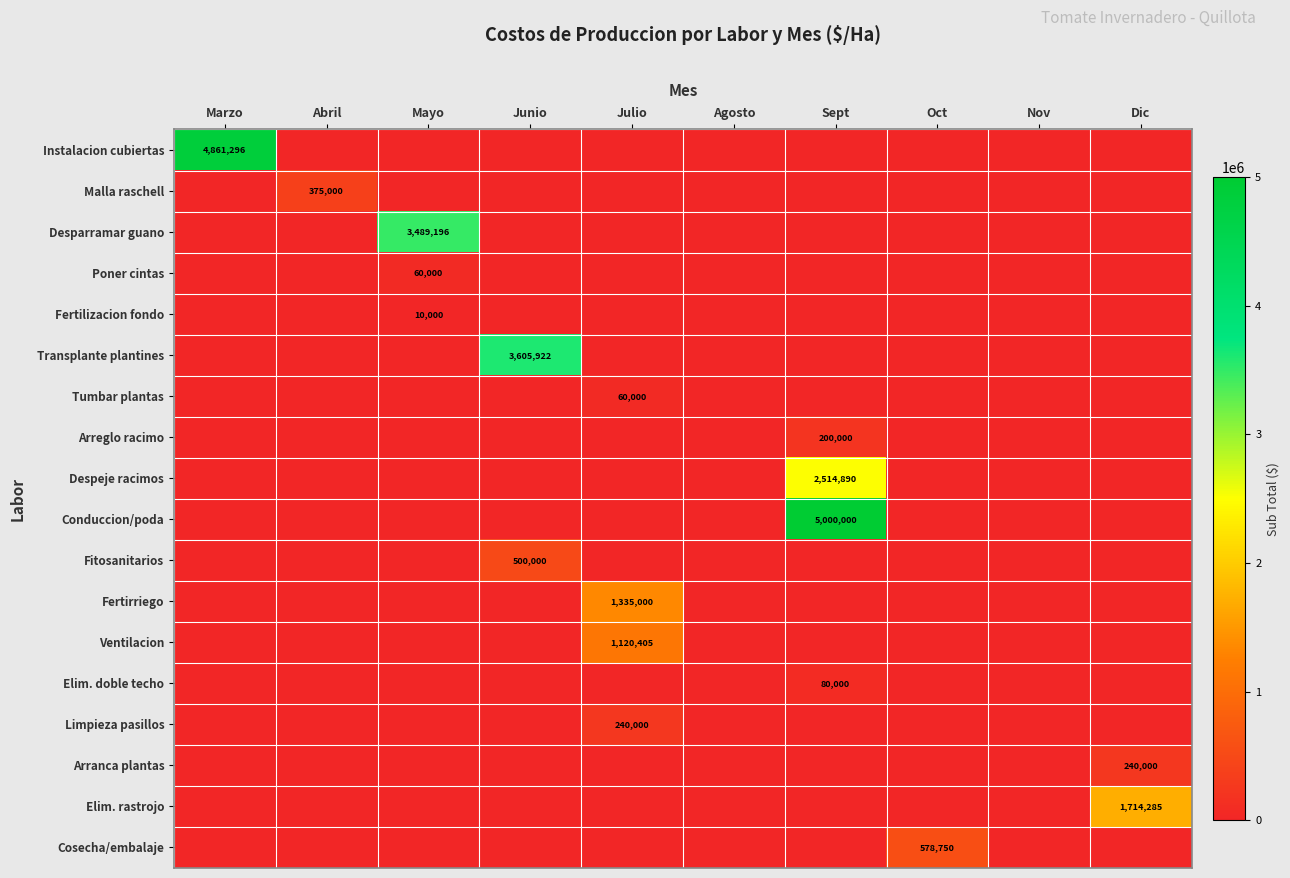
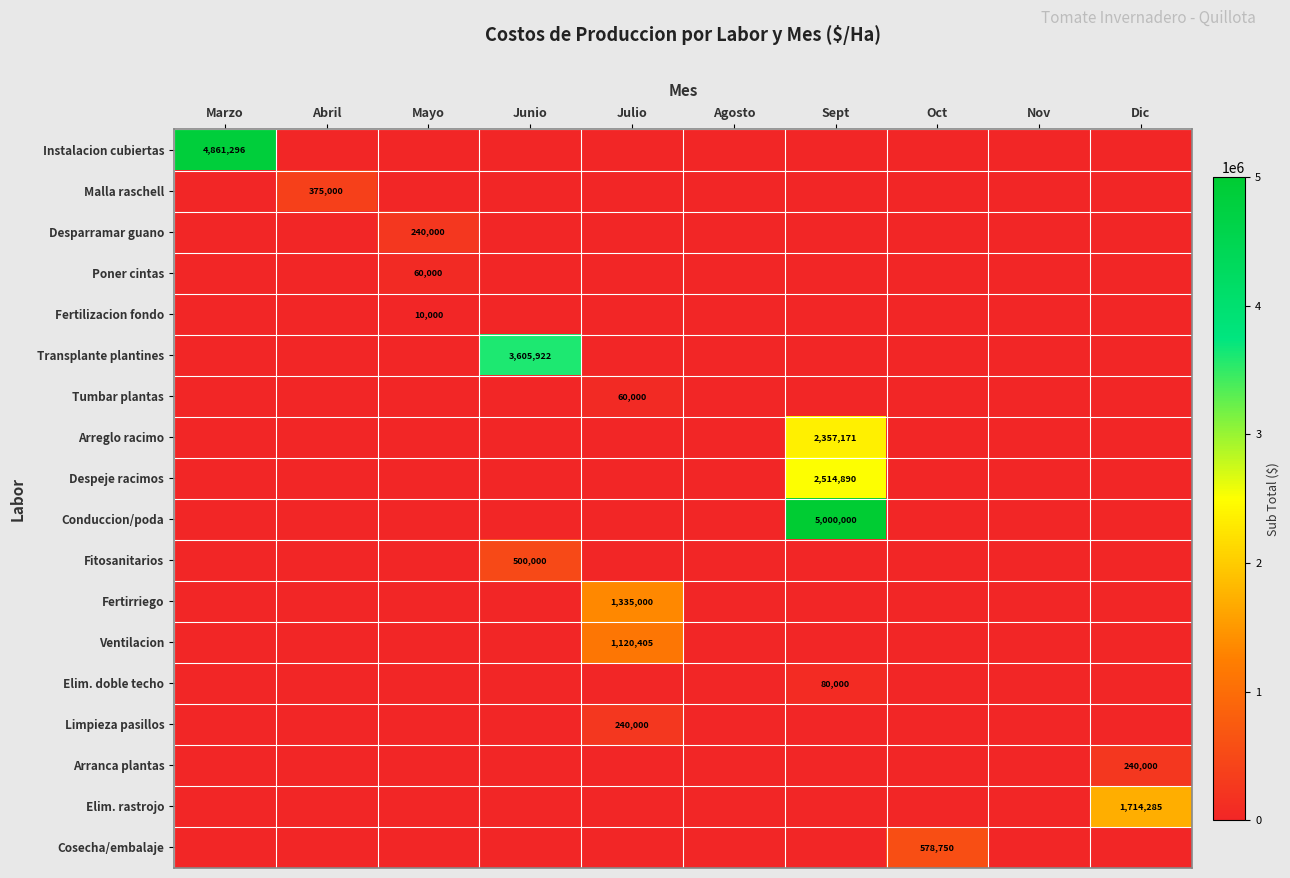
  {
    "Instalacion cubiertas": {
      "Marzo": "4,861,296"
    },
    "Malla raschell": {
      "Abril": "375,000"
    },
    "Desparramar guano": {
-     "Mayo": "3,489,196"
+     "Mayo": "240,000"
    },
    "Poner cintas": {
      "Mayo": "60,000"
    },
    "Fertilizacion fondo": {
      "Mayo": "10,000"
    },
    "Transplante plantines": {
      "Junio": "3,605,922"
    },
    "Tumbar plantas": {
      "Julio": "60,000"
    },
    "Arreglo racimo": {
-     "Sept": "200,000"
+     "Sept": "2,357,171"
    },
    "Despeje racimos": {
      "Sept": "2,514,890"
    },
    "Conduccion/poda": {
      "Sept": "5,000,000"
    },
    "Fitosanitarios": {
      "Junio": "500,000"
    },
    "Fertirriego": {
      "Julio": "1,335,000"
    },
    "Ventilacion": {
      "Julio": "1,120,405"
    },
    "Elim. doble techo": {
      "Sept": "80,000"
    },
    "Limpieza pasillos": {
      "Julio": "240,000"
    },
    "Arranca plantas": {
      "Dic": "240,000"
    },
    "Elim. rastrojo": {
      "Dic": "1,714,285"
    },
    "Cosecha/embalaje": {
      "Oct": "578,750"
    }
  }
